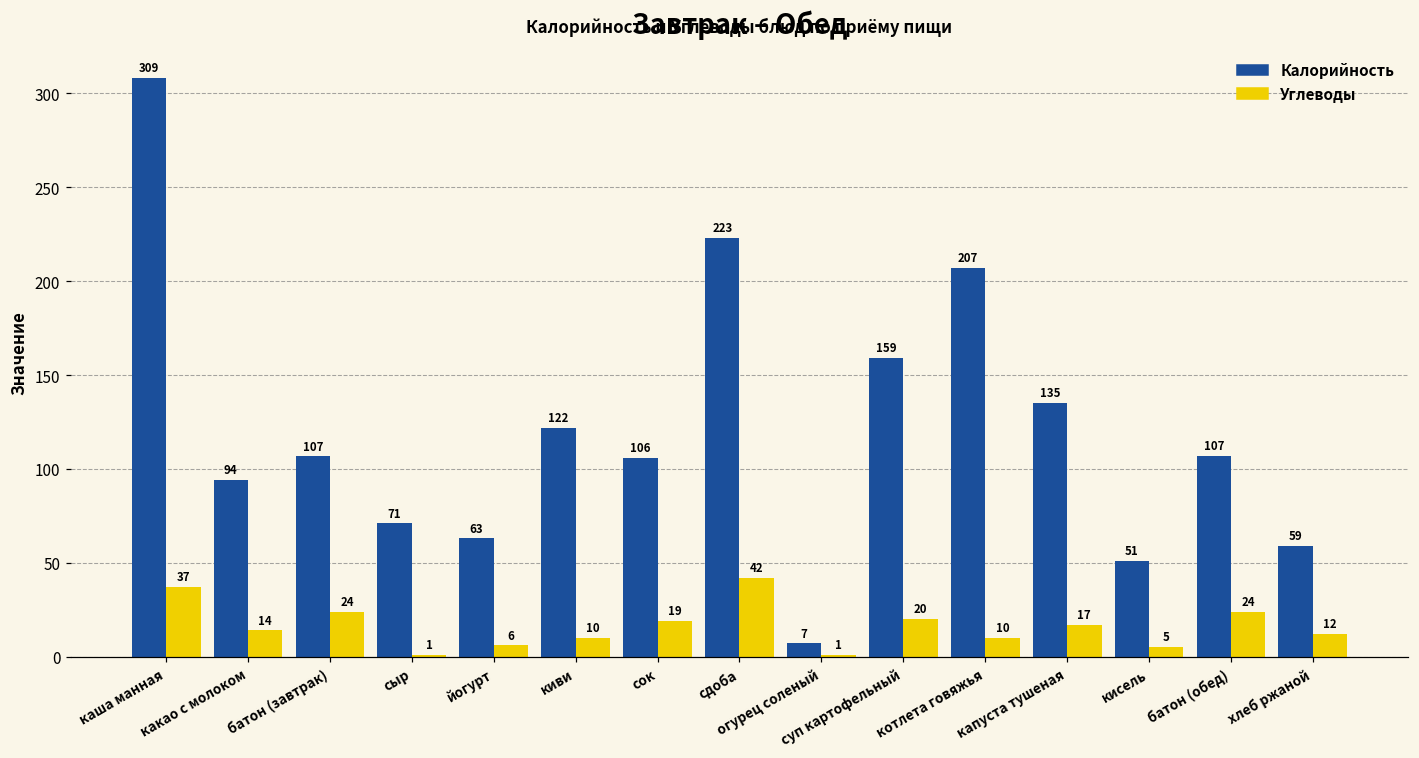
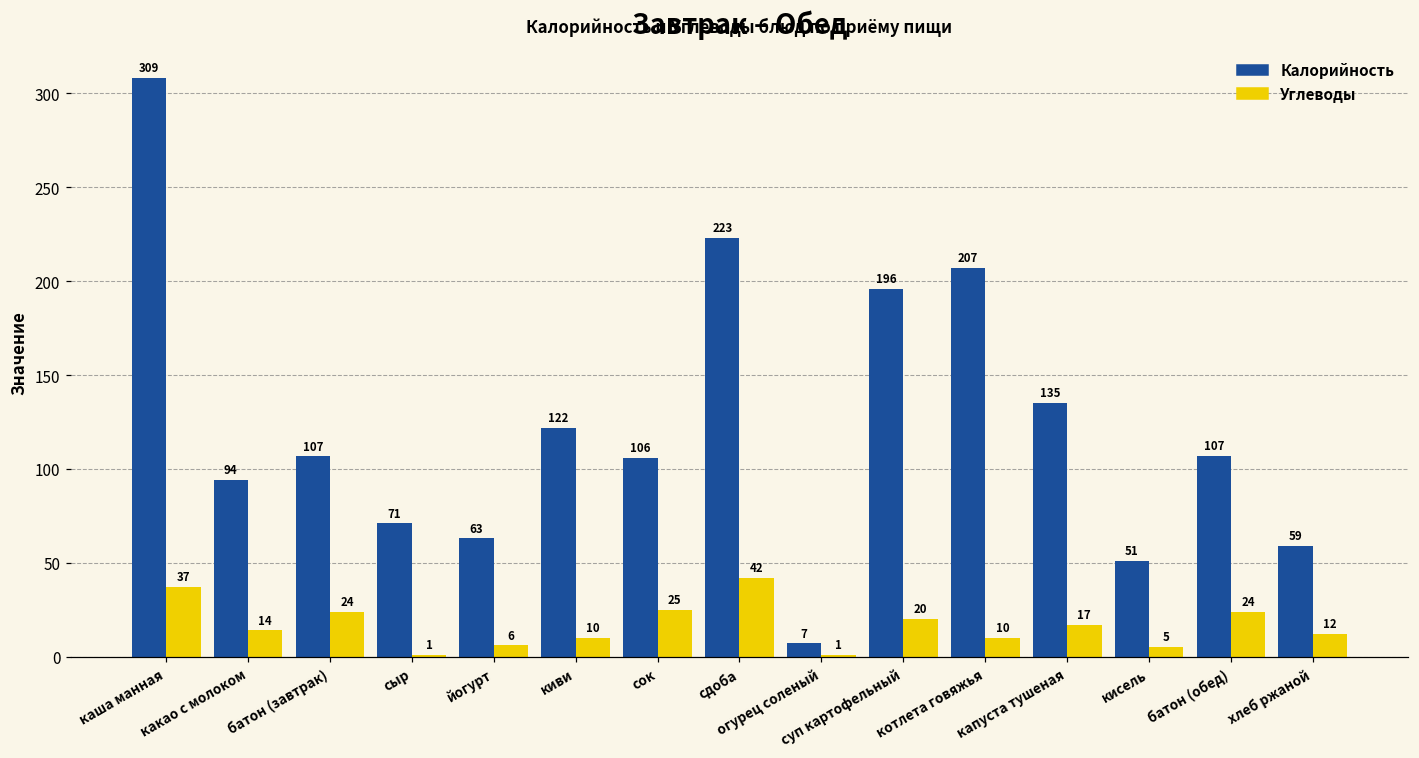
  {
    "Калорийность": {
      "каша манная": 309,
      "какао с молоком": 94,
      "батон (завтрак)": 107,
      "сыр": 71,
      "йогурт": 63,
      "киви": 122,
      "сок": 106,
      "сдоба": 223,
      "огурец соленый": 7,
-     "суп картофельный": 159,
+     "суп картофельный": 196,
      "котлета говяжья": 207,
      "капуста тушеная": 135,
      "кисель": 51,
      "батон (обед)": 107,
      "хлеб ржаной": 59
    },
    "Углеводы": {
      "каша манная": 37,
      "какао с молоком": 14,
      "батон (завтрак)": 24,
      "сыр": 1,
      "йогурт": 6,
      "киви": 10,
-     "сок": 19,
+     "сок": 25,
      "сдоба": 42,
      "огурец соленый": 1,
      "суп картофельный": 20,
      "котлета говяжья": 10,
      "капуста тушеная": 17,
      "кисель": 5,
      "батон (обед)": 24,
      "хлеб ржаной": 12
    }
  }
